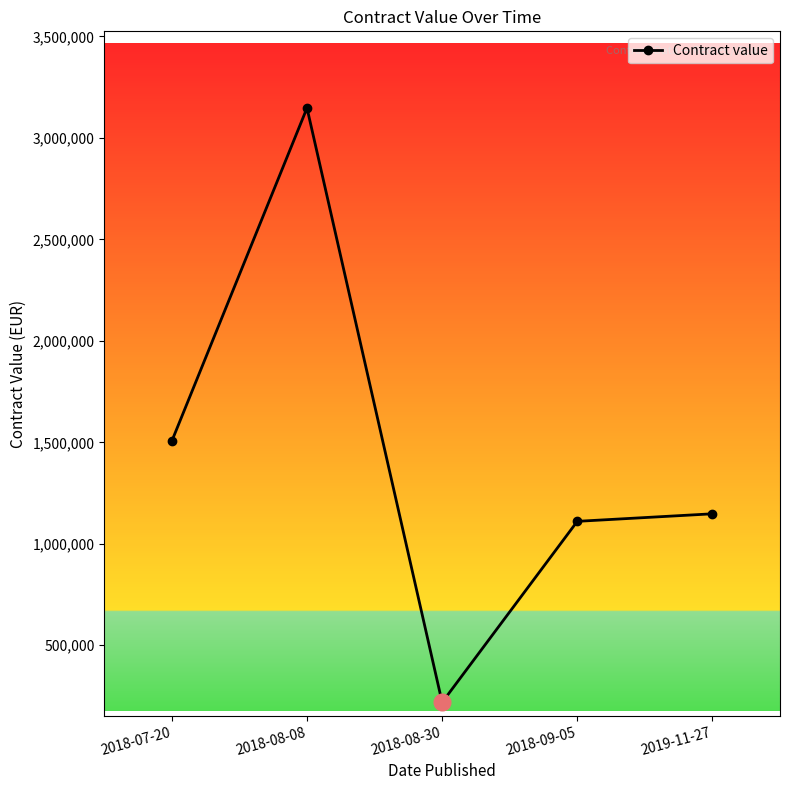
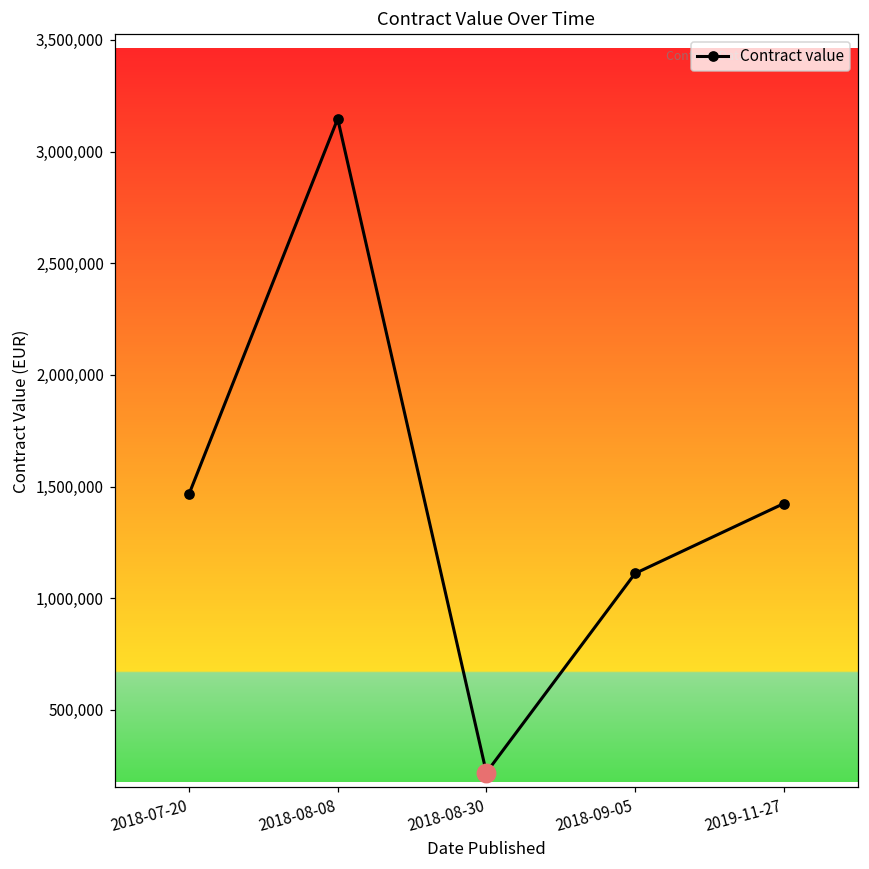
  {
    "Contract value": {
-     "2018-07-20": "1,510,000",
+     "2018-07-20": "1,470,000",
      "2018-08-08": "3,150,000",
      "2018-09-05": "1,110,000",
-     "2019-11-27": "1,150,000"
+     "2019-11-27": "1,420,000"
    }
  }
